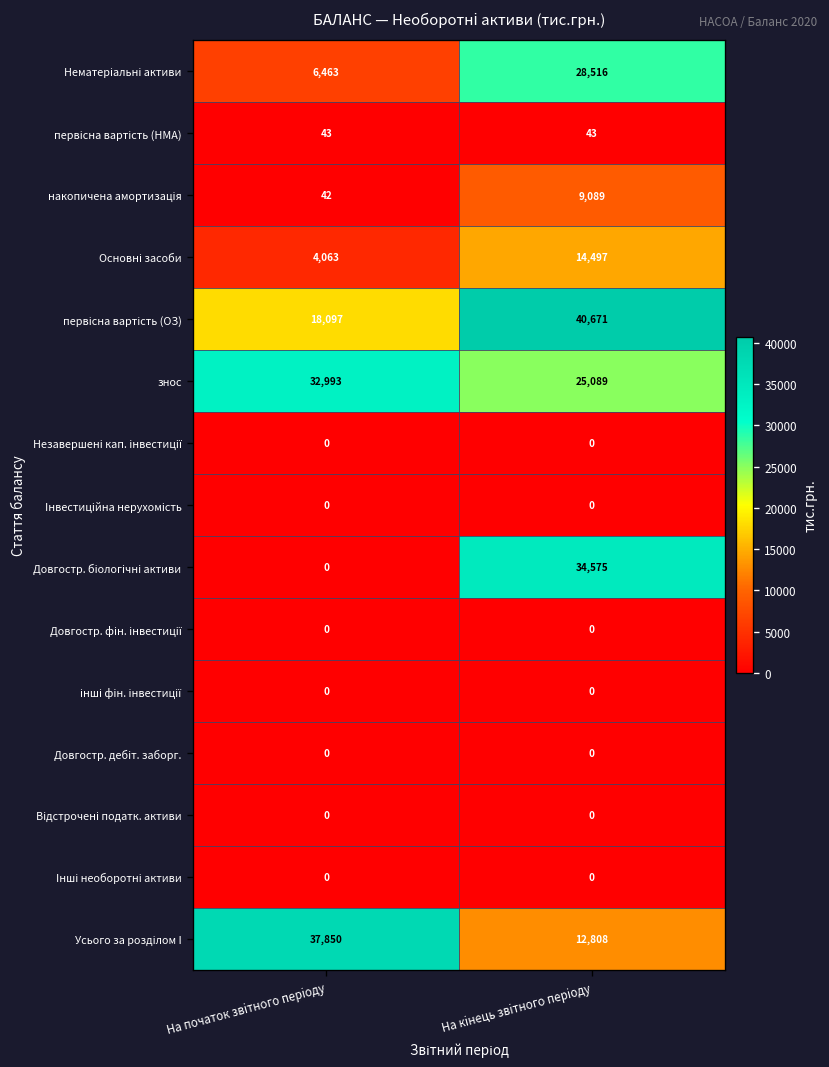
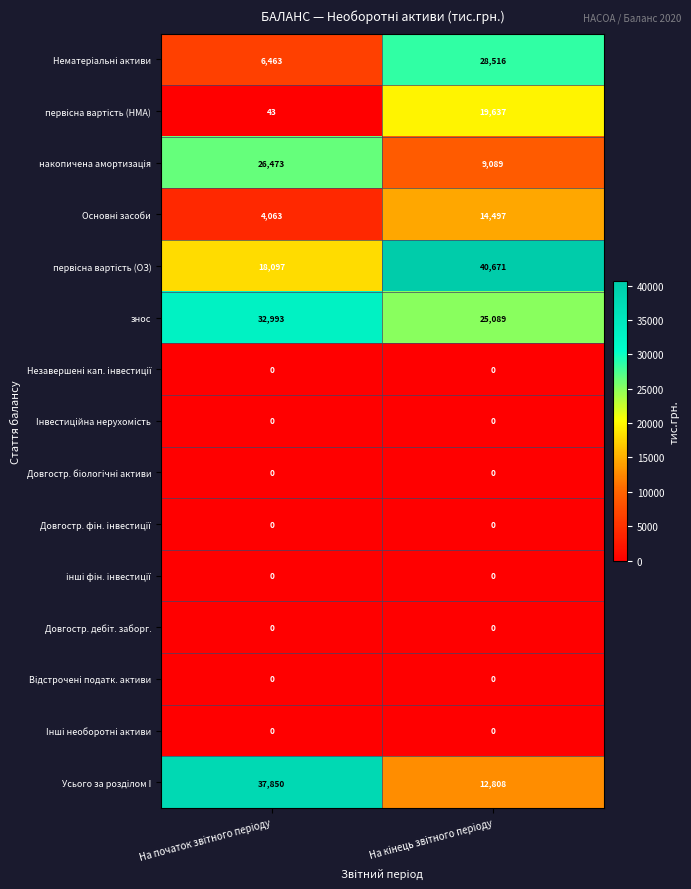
  {
    "Нематерiальнi активи": {
      "На початок звiтного перiоду": "6,463",
      "На кiнець звiтного перiоду": "28,516"
    },
    "первiсна вартiсть (НМА)": {
      "На початок звiтного перiоду": "43",
-     "На кiнець звiтного перiоду": "43"
+     "На кiнець звiтного перiоду": "19,637"
    },
    "накопичена амортизацiя": {
-     "На початок звiтного перiоду": "42",
+     "На початок звiтного перiоду": "26,473",
      "На кiнець звiтного перiоду": "9,089"
    },
    "Основнi засоби": {
      "На початок звiтного перiоду": "4,063",
      "На кiнець звiтного перiоду": "14,497"
    },
    "первiсна вартiсть (ОЗ)": {
      "На початок звiтного перiоду": "18,097",
      "На кiнець звiтного перiоду": "40,671"
    },
    "знос": {
      "На початок звiтного перiоду": "32,993",
      "На кiнець звiтного перiоду": "25,089"
    },
    "Незавершені кап. інвестиції": {
      "На початок звiтного перiоду": "0",
      "На кiнець звiтного перiоду": "0"
    },
    "Інвестиційна нерухомість": {
      "На початок звiтного перiоду": "0",
      "На кiнець звiтного перiоду": "0"
    },
    "Довгостр. біологічні активи": {
      "На початок звiтного перiоду": "0",
-     "На кiнець звiтного перiоду": "34,575"
+     "На кiнець звiтного перiоду": "0"
    },
    "Довгостр. фін. інвестиції": {
      "На початок звiтного перiоду": "0",
      "На кiнець звiтного перiоду": "0"
    },
    "iншi фін. iнвестицiї": {
      "На початок звiтного перiоду": "0",
      "На кiнець звiтного перiоду": "0"
    },
    "Довгостр. дебіт. заборг.": {
      "На початок звiтного перiоду": "0",
      "На кiнець звiтного перiоду": "0"
    },
    "Відстрочені податк. активи": {
      "На початок звiтного перiоду": "0",
      "На кiнець звiтного перiоду": "0"
    },
    "Iншi необоротнi активи": {
      "На початок звiтного перiоду": "0",
      "На кiнець звiтного перiоду": "0"
    },
    "Усього за роздiлом I": {
      "На початок звiтного перiоду": "37,850",
      "На кiнець звiтного перiоду": "12,808"
    }
  }
